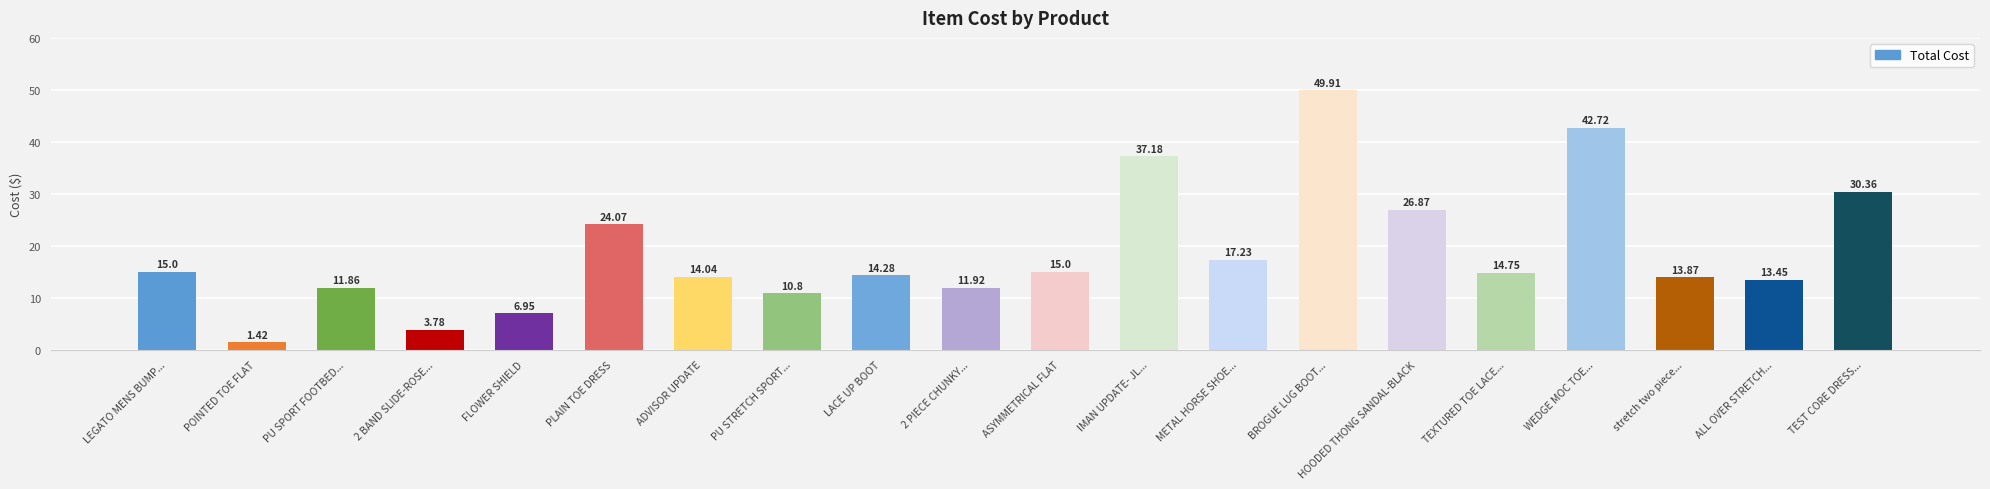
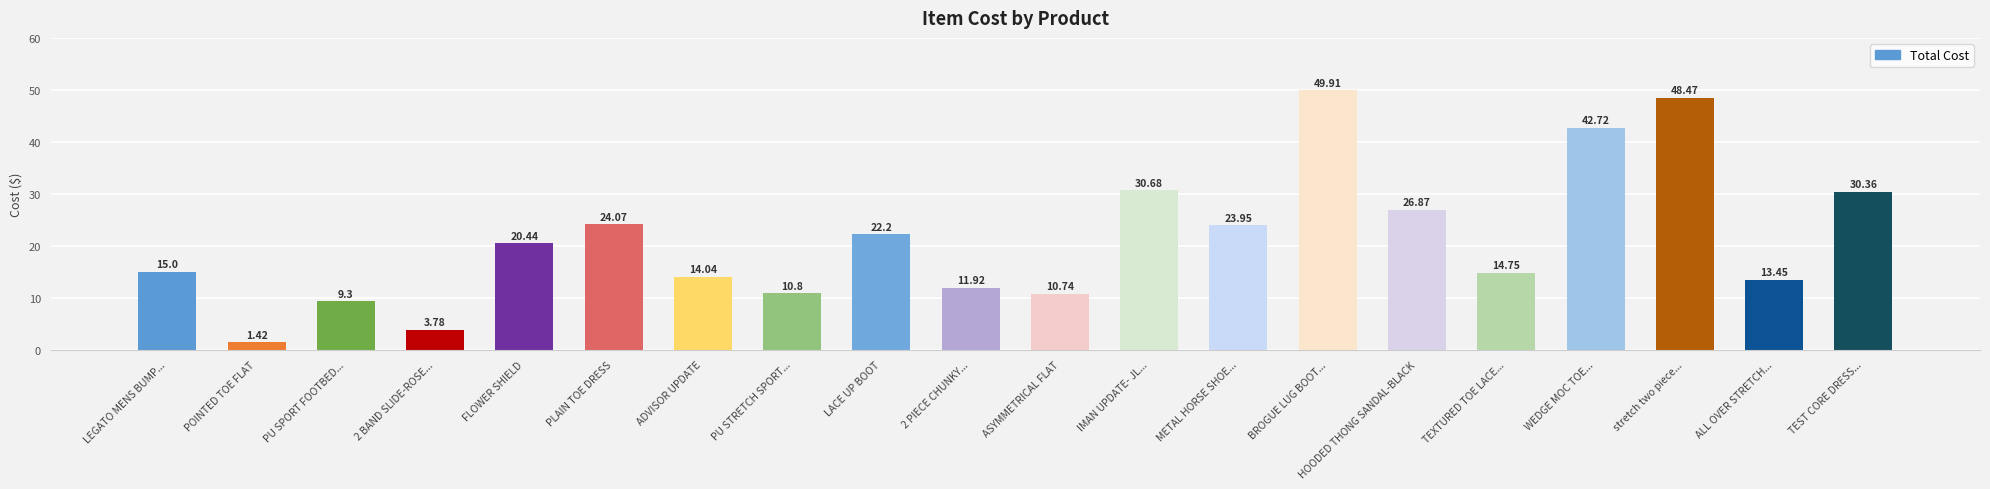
  {
    "LEGATO MENS BUMP...": 15.0,
    "POINTED TOE FLAT": 1.42,
-   "PU SPORT FOOTBED...": 11.86,
+   "PU SPORT FOOTBED...": 9.3,
    "2 BAND SLIDE-ROSE...": 3.78,
-   "FLOWER SHIELD": 6.95,
+   "FLOWER SHIELD": 20.44,
    "PLAIN TOE DRESS": 24.07,
    "ADVISOR UPDATE": 14.04,
    "PU STRETCH SPORT...": 10.8,
-   "LACE UP BOOT": 14.28,
+   "LACE UP BOOT": 22.2,
    "2 PIECE CHUNKY...": 11.92,
-   "ASYMMETRICAL FLAT": 15.0,
-   "IMAN UPDATE- JL...": 37.18,
-   "METAL HORSE SHOE...": 17.23,
+   "ASYMMETRICAL FLAT": 10.74,
+   "IMAN UPDATE- JL...": 30.68,
+   "METAL HORSE SHOE...": 23.95,
    "BROGUE LUG BOOT...": 49.91,
    "HOODED THONG SANDAL-BLACK": 26.87,
    "TEXTURED TOE LACE...": 14.75,
    "WEDGE MOC TOE...": 42.72,
-   "stretch two piece...": 13.87,
+   "stretch two piece...": 48.47,
    "ALL OVER STRETCH...": 13.45,
    "TEST CORE DRESS...": 30.36
  }
